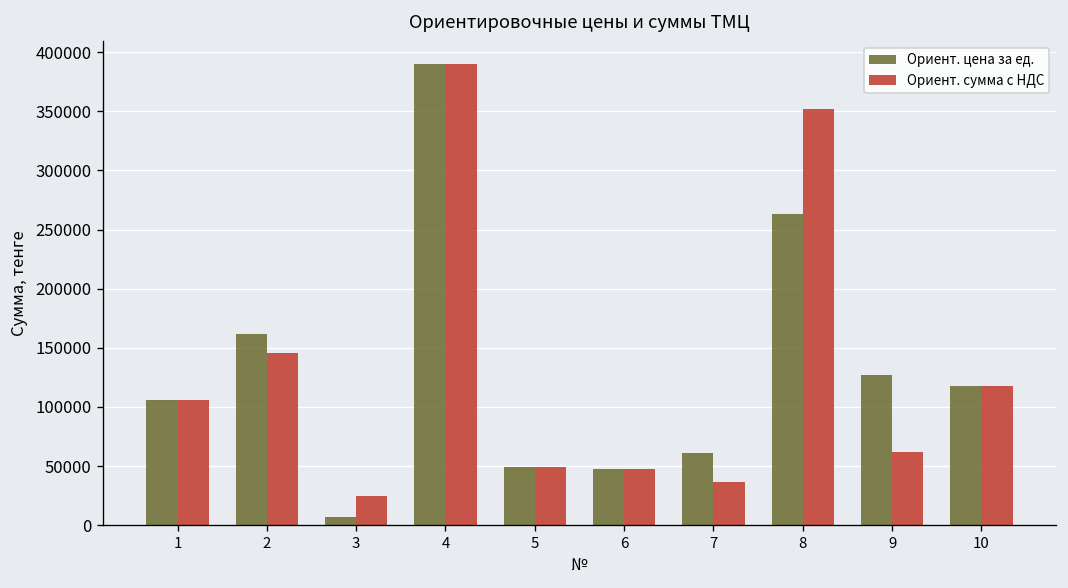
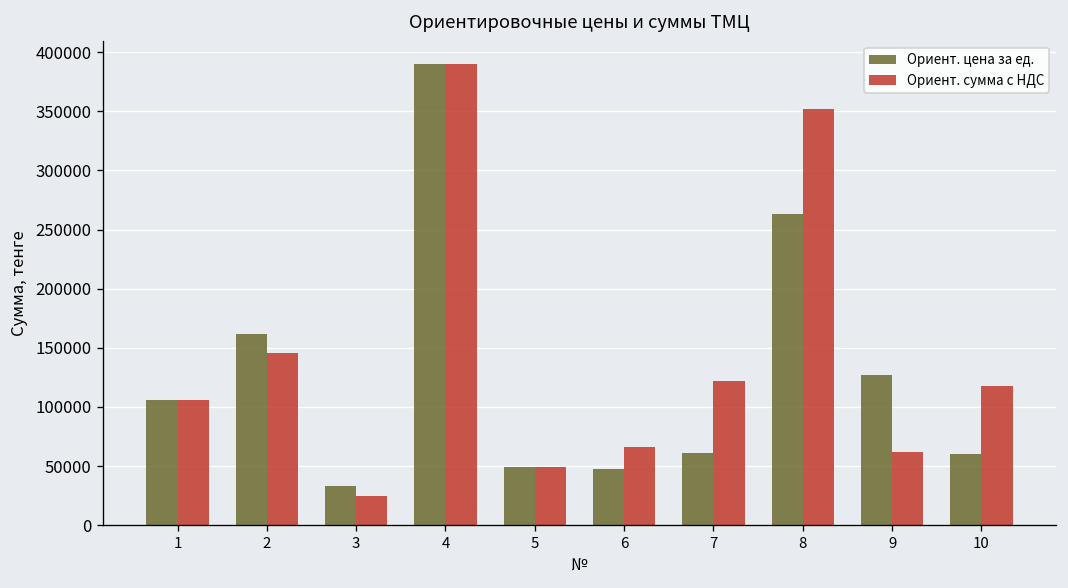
  {
    "Ориент. цена за ед.": {
      "1": 110000,
      "2": 160000,
-     "3": 10000,
+     "3": 30000,
      "4": 390000,
      "5": 50000,
      "6": 50000,
      "7": 60000,
      "8": 260000,
      "9": 130000,
-     "10": 120000
+     "10": 60000
    },
    "Ориент. сумма с НДС": {
      "1": 110000,
      "2": 150000,
      "3": 20000,
      "4": 390000,
      "5": 50000,
-     "6": 50000,
-     "7": 40000,
+     "6": 70000,
+     "7": 120000,
      "8": 350000,
      "9": 60000,
      "10": 120000
    }
  }
